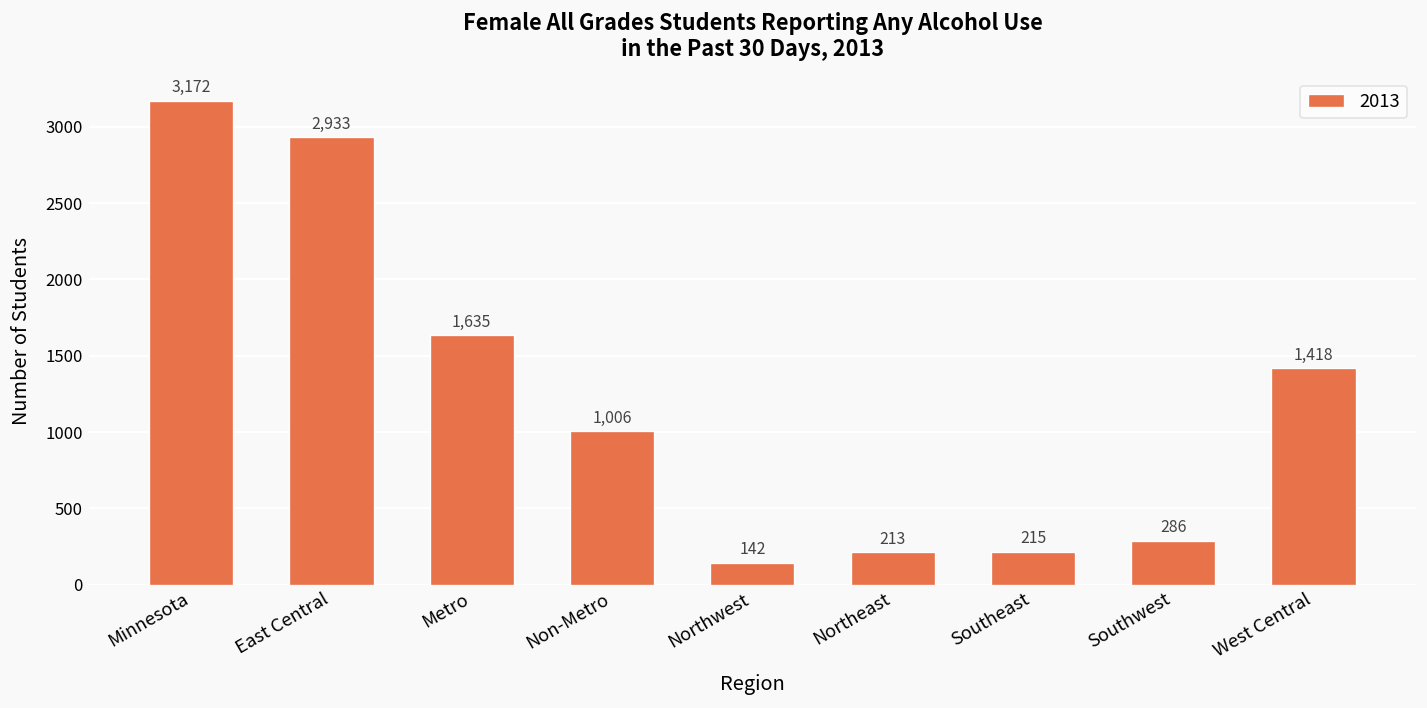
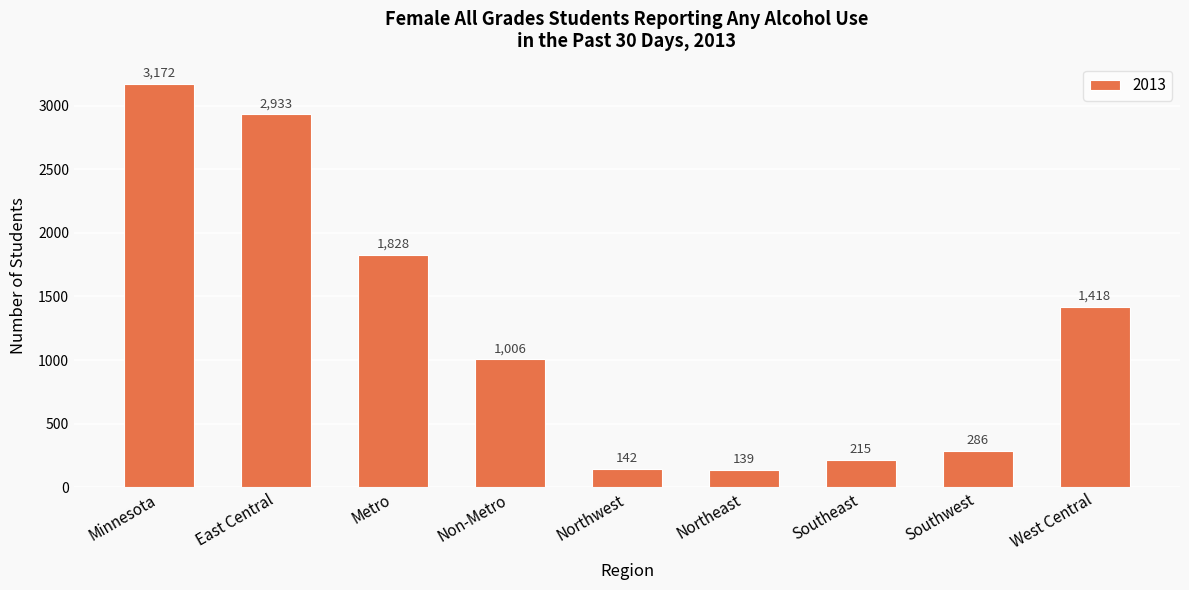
  {
    "Minnesota": "3,172",
    "East Central": "2,933",
-   "Metro": "1,635",
+   "Metro": "1,828",
    "Non-Metro": "1,006",
    "Northwest": "142",
-   "Northeast": "213",
+   "Northeast": "139",
    "Southeast": "215",
    "Southwest": "286",
    "West Central": "1,418"
  }
